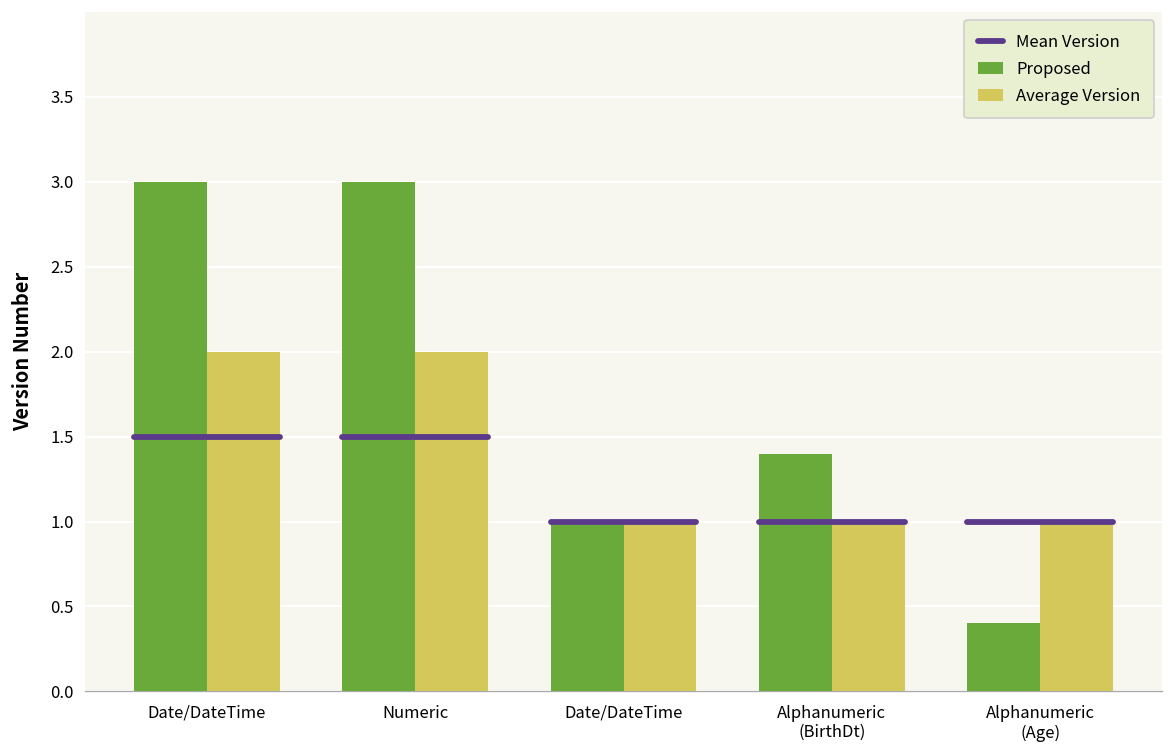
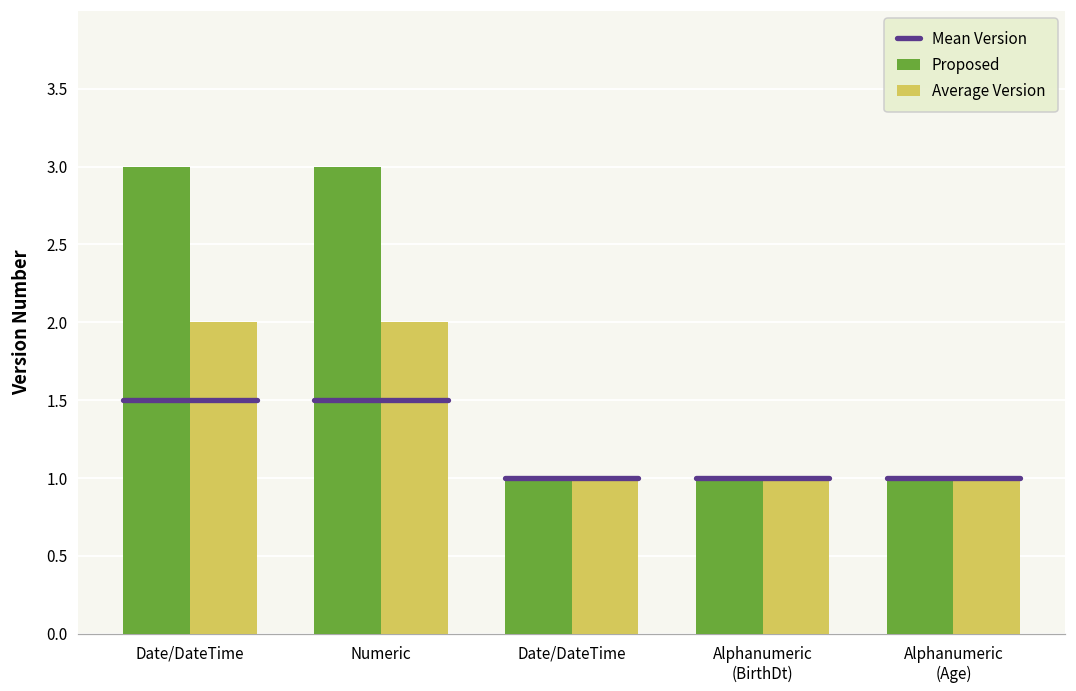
  {
    "Proposed": {
      "Numeric": 3.0,
-     "Alphanumeric (BirthDt)": 1.4,
-     "Alphanumeric (Age)": 0.4
+     "Alphanumeric (BirthDt)": 1.0,
+     "Alphanumeric (Age)": 1.0
    },
    "Average Version": {
      "Numeric": 2.0,
      "Alphanumeric (BirthDt)": 1.0,
      "Alphanumeric (Age)": 1.0
    }
  }
